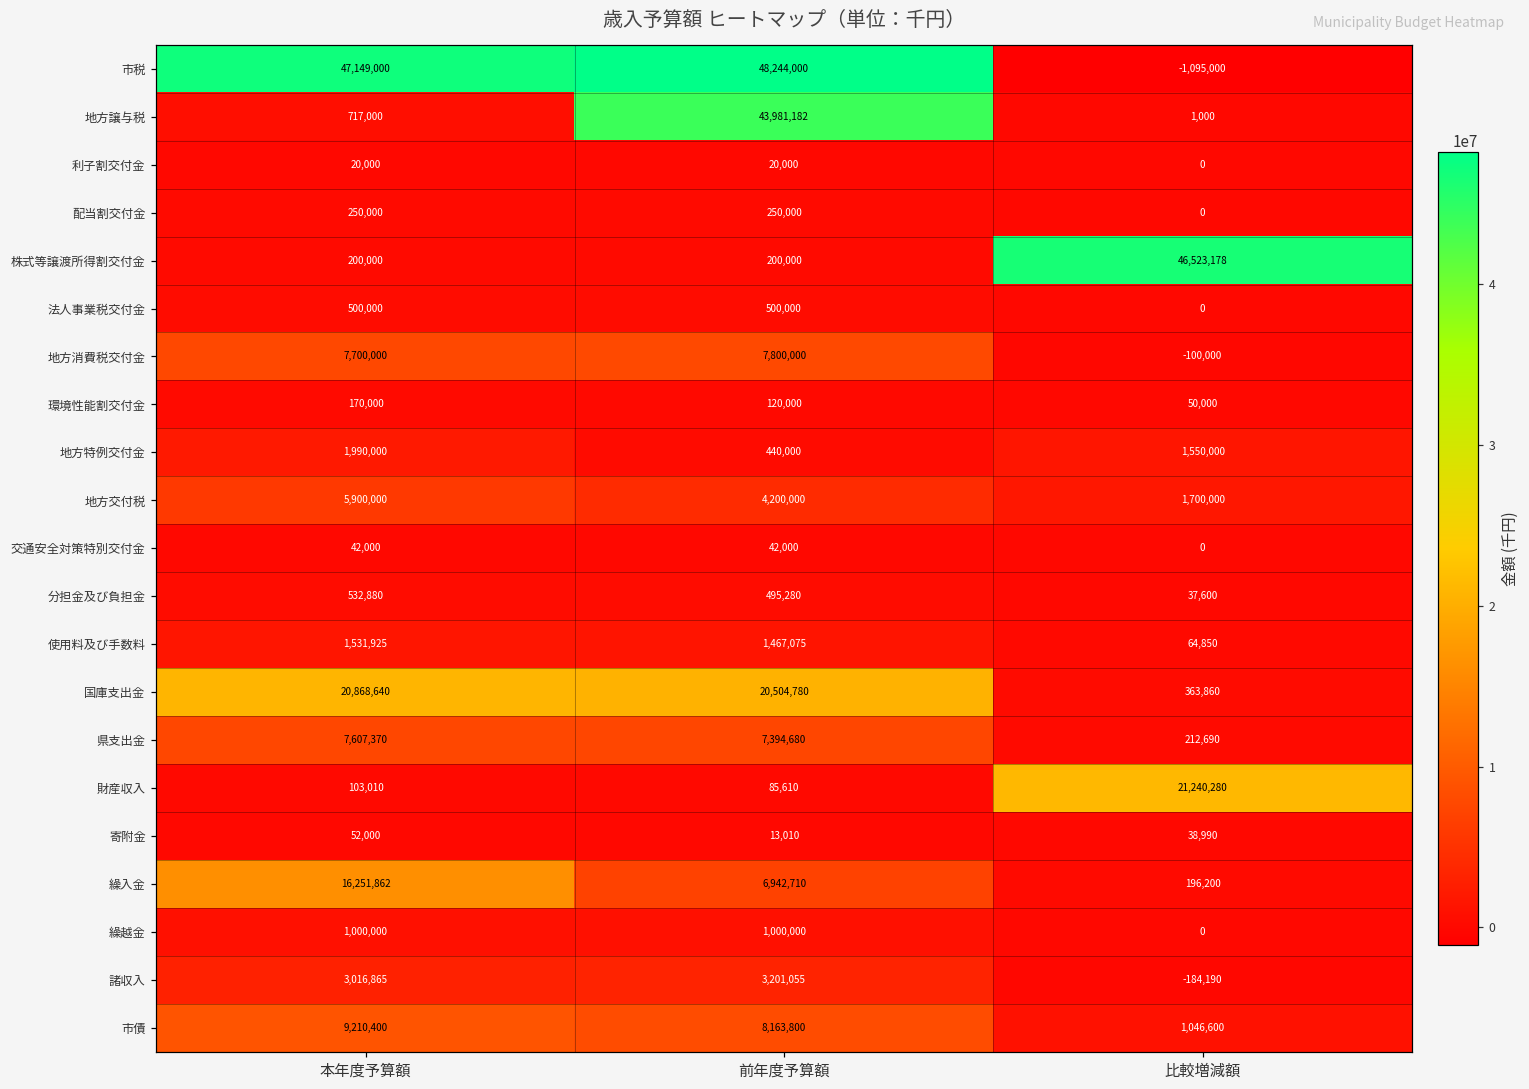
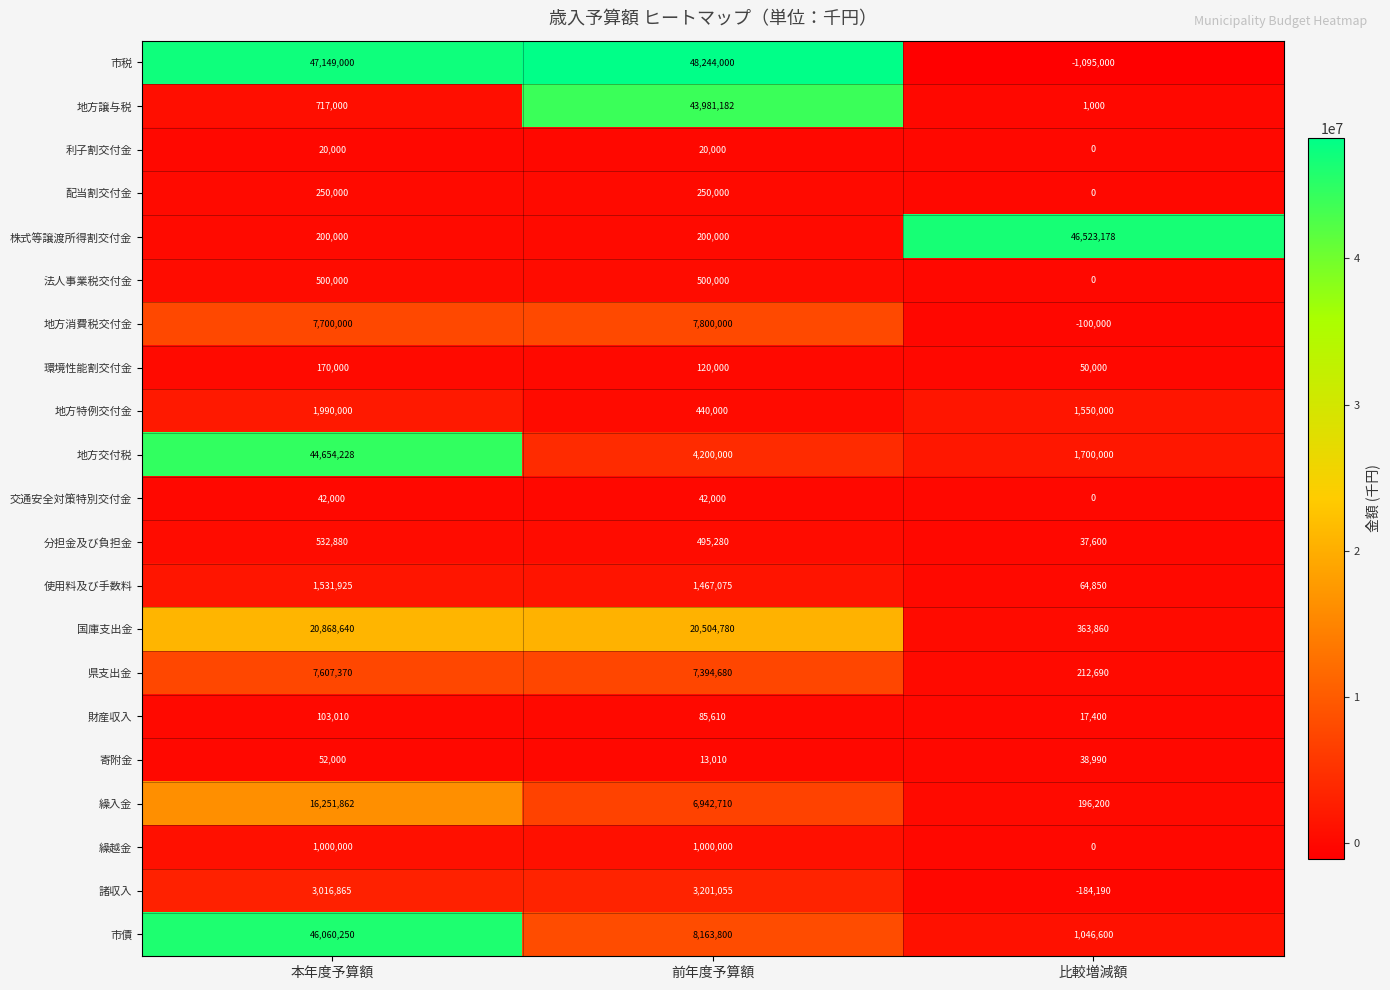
  {
    "市税": {
      "本年度予算額": "47,149,000",
      "前年度予算額": "48,244,000",
      "比較増減額": "-1,095,000"
    },
    "地方譲与税": {
      "本年度予算額": "717,000",
      "前年度予算額": "43,981,182",
      "比較増減額": "1,000"
    },
    "利子割交付金": {
      "本年度予算額": "20,000",
      "前年度予算額": "20,000",
      "比較増減額": "0"
    },
    "配当割交付金": {
      "本年度予算額": "250,000",
      "前年度予算額": "250,000",
      "比較増減額": "0"
    },
    "株式等譲渡所得割交付金": {
      "本年度予算額": "200,000",
      "前年度予算額": "200,000",
      "比較増減額": "46,523,178"
    },
    "法人事業税交付金": {
      "本年度予算額": "500,000",
      "前年度予算額": "500,000",
      "比較増減額": "0"
    },
    "地方消費税交付金": {
      "本年度予算額": "7,700,000",
      "前年度予算額": "7,800,000",
      "比較増減額": "-100,000"
    },
    "環境性能割交付金": {
      "本年度予算額": "170,000",
      "前年度予算額": "120,000",
      "比較増減額": "50,000"
    },
    "地方特例交付金": {
      "本年度予算額": "1,990,000",
      "前年度予算額": "440,000",
      "比較増減額": "1,550,000"
    },
    "地方交付税": {
-     "本年度予算額": "5,900,000",
+     "本年度予算額": "44,654,228",
      "前年度予算額": "4,200,000",
      "比較増減額": "1,700,000"
    },
    "交通安全対策特別交付金": {
      "本年度予算額": "42,000",
      "前年度予算額": "42,000",
      "比較増減額": "0"
    },
    "分担金及び負担金": {
      "本年度予算額": "532,880",
      "前年度予算額": "495,280",
      "比較増減額": "37,600"
    },
    "使用料及び手数料": {
      "本年度予算額": "1,531,925",
      "前年度予算額": "1,467,075",
      "比較増減額": "64,850"
    },
    "国庫支出金": {
      "本年度予算額": "20,868,640",
      "前年度予算額": "20,504,780",
      "比較増減額": "363,860"
    },
    "県支出金": {
      "本年度予算額": "7,607,370",
      "前年度予算額": "7,394,680",
      "比較増減額": "212,690"
    },
    "財産収入": {
      "本年度予算額": "103,010",
      "前年度予算額": "85,610",
-     "比較増減額": "21,240,280"
+     "比較増減額": "17,400"
    },
    "寄附金": {
      "本年度予算額": "52,000",
      "前年度予算額": "13,010",
      "比較増減額": "38,990"
    },
    "繰入金": {
      "本年度予算額": "16,251,862",
      "前年度予算額": "6,942,710",
      "比較増減額": "196,200"
    },
    "繰越金": {
      "本年度予算額": "1,000,000",
      "前年度予算額": "1,000,000",
      "比較増減額": "0"
    },
    "諸収入": {
      "本年度予算額": "3,016,865",
      "前年度予算額": "3,201,055",
      "比較増減額": "-184,190"
    },
    "市債": {
-     "本年度予算額": "9,210,400",
+     "本年度予算額": "46,060,250",
      "前年度予算額": "8,163,800",
      "比較増減額": "1,046,600"
    }
  }
